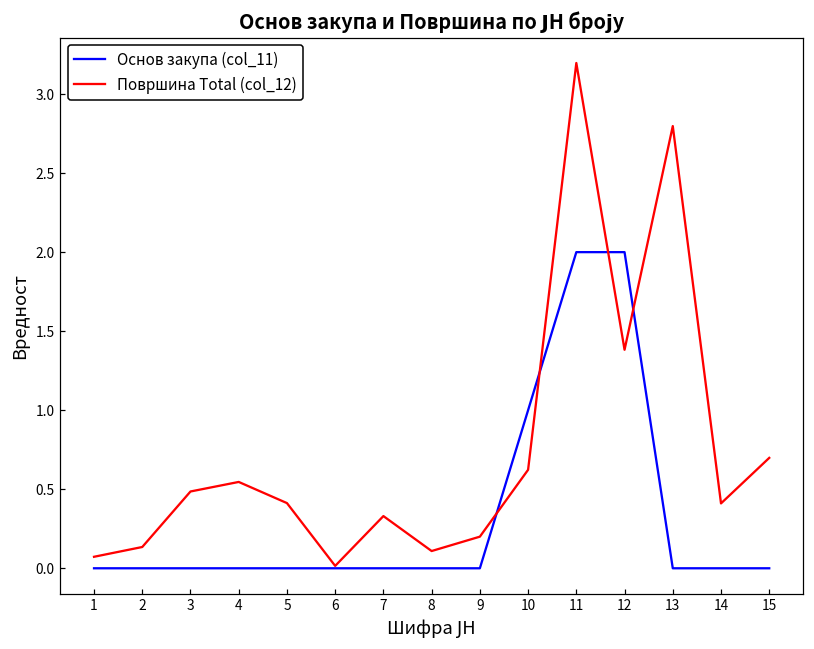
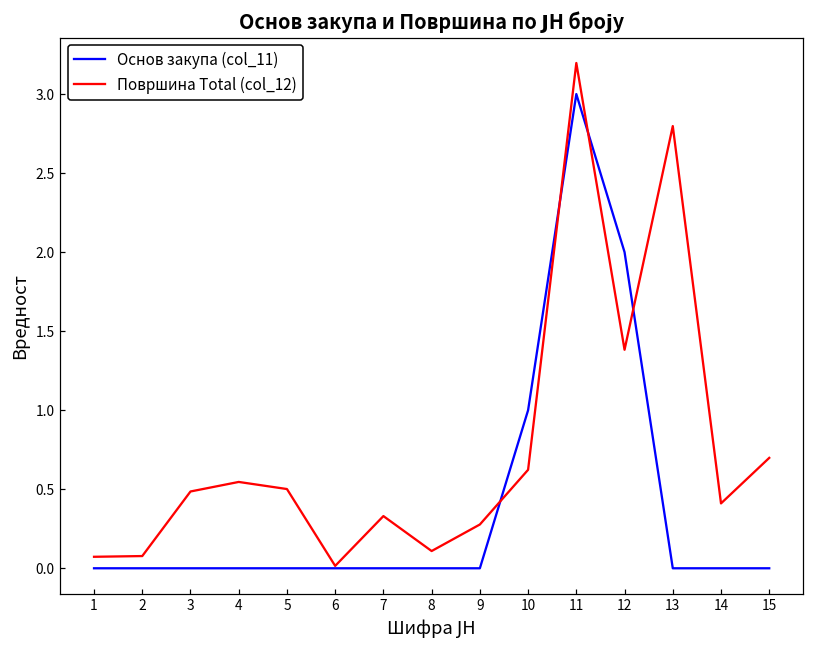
  {
    "Основ закупа (col_11)": {
      "1": 0,
      "2": 0,
      "3": 0,
      "4": 0,
      "5": 0,
      "7": 0,
      "8": 0,
      "9": 0,
      "10": 1,
-     "11": 2,
+     "11": 3,
      "12": 2,
      "13": 0,
      "14": 0,
      "15": 0
    },
    "Површина Total (col_12)": {
      "1": 0.07,
-     "2": 0.13,
+     "2": 0.08,
      "3": 0.49,
      "4": 0.55,
-     "5": 0.41,
+     "5": 0.50,
      "7": 0.33,
      "8": 0.11,
-     "9": 0.20,
+     "9": 0.28,
      "10": 0.62,
      "11": 3.20,
      "12": 1.38,
      "13": 2.80,
      "14": 0.41,
      "15": 0.70
    }
  }
